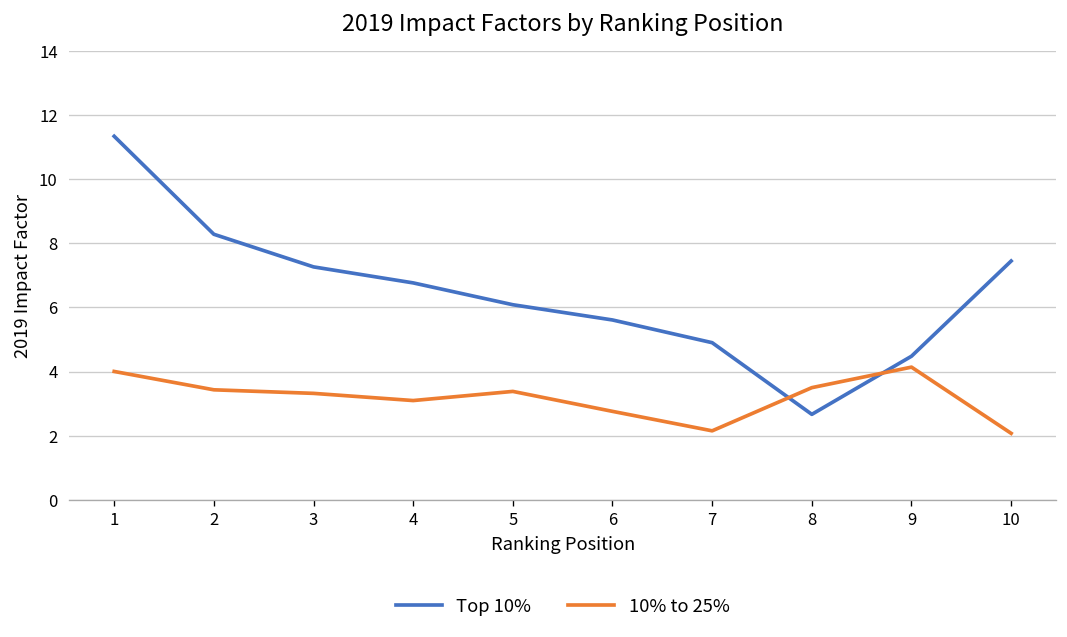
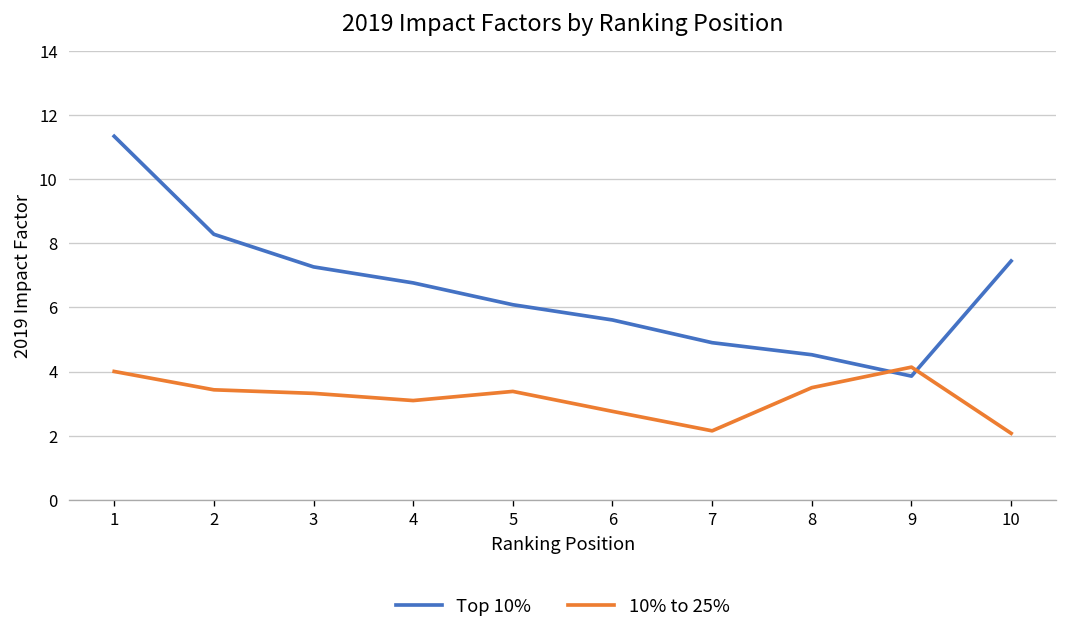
  {
    "Top 10%": {
      "1": 11.3,
      "2": 8.3,
      "3": 7.3,
      "4": 6.8,
      "5": 6.1,
      "6": 5.6,
      "7": 4.9,
-     "8": 2.7,
-     "9": 4.5,
+     "8": 4.5,
+     "9": 3.9,
      "10": 7.4
    },
    "10% to 25%": {
      "1": 4.0,
      "2": 3.4,
      "3": 3.3,
      "4": 3.1,
      "5": 3.4,
      "6": 2.8,
      "7": 2.2,
      "8": 3.5,
      "9": 4.1,
      "10": 2.1
    }
  }
